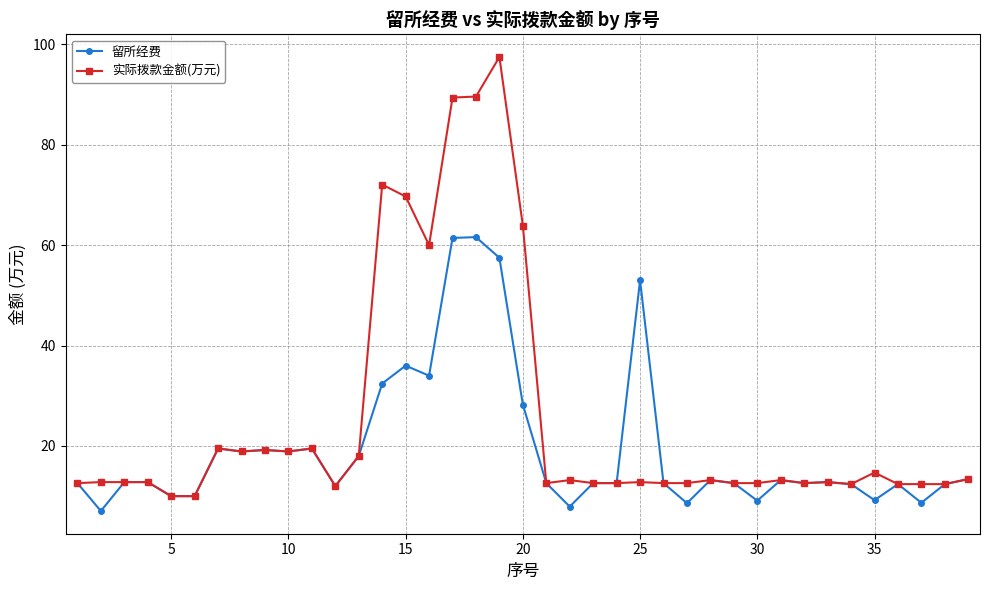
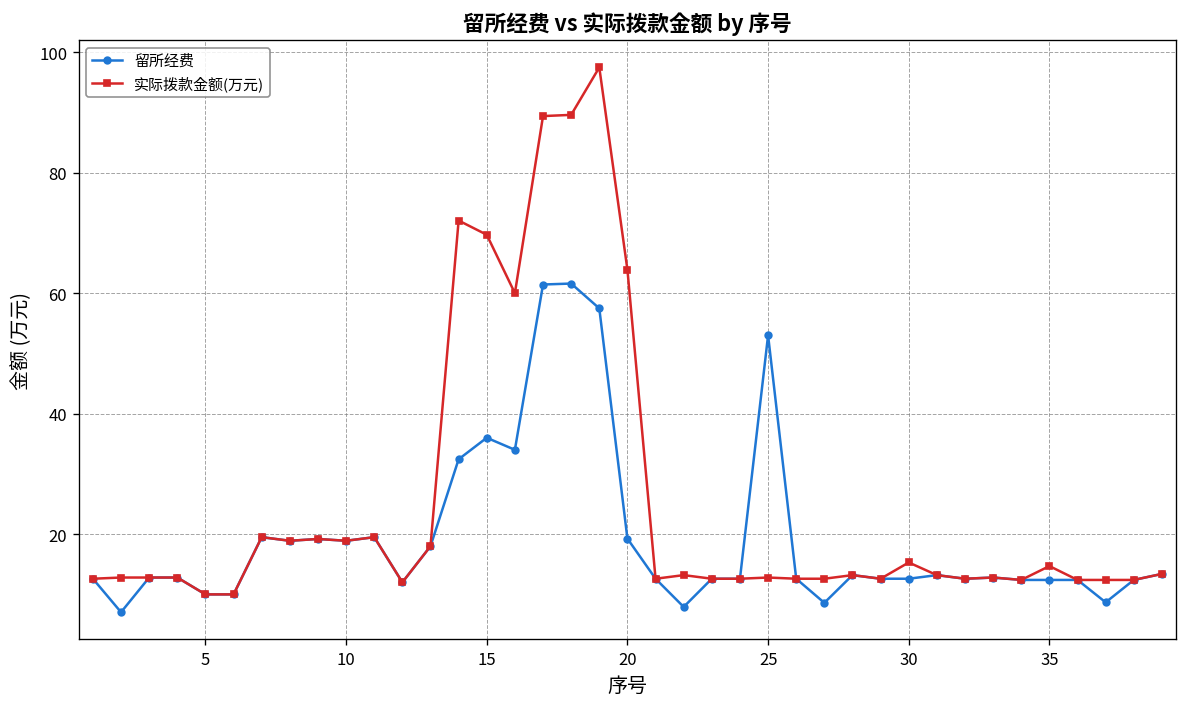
  {
    "留所经费": {
      "15": 36,
-     "20": 28,
+     "20": 19,
      "25": 53,
-     "30": 9,
-     "35": 9
+     "30": 13,
+     "35": 12
    },
    "实际拨款金额(万元)": {
      "15": 70,
      "20": 64,
      "25": 13,
-     "30": 13,
+     "30": 15,
      "35": 15
    }
  }
